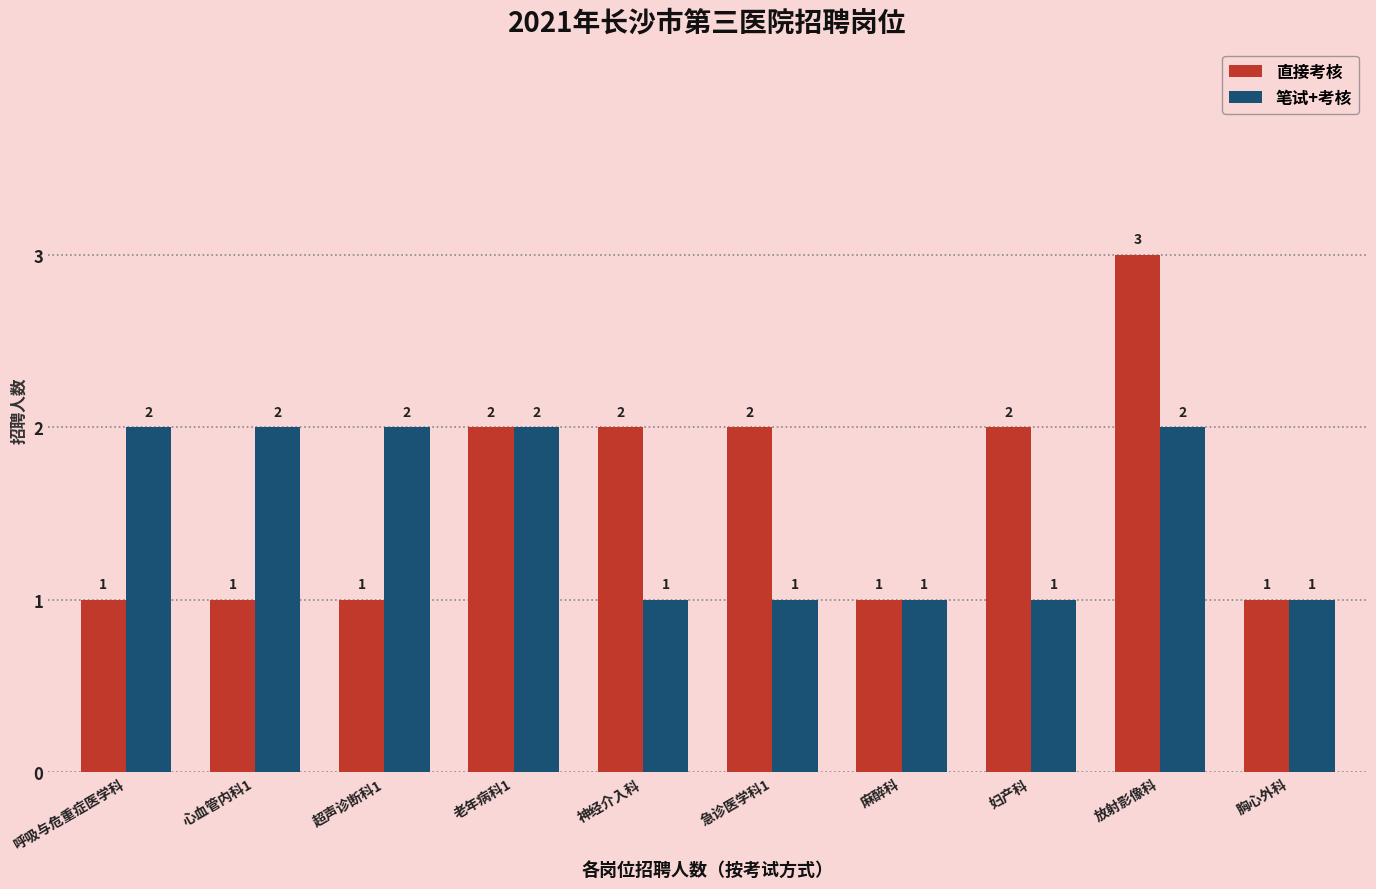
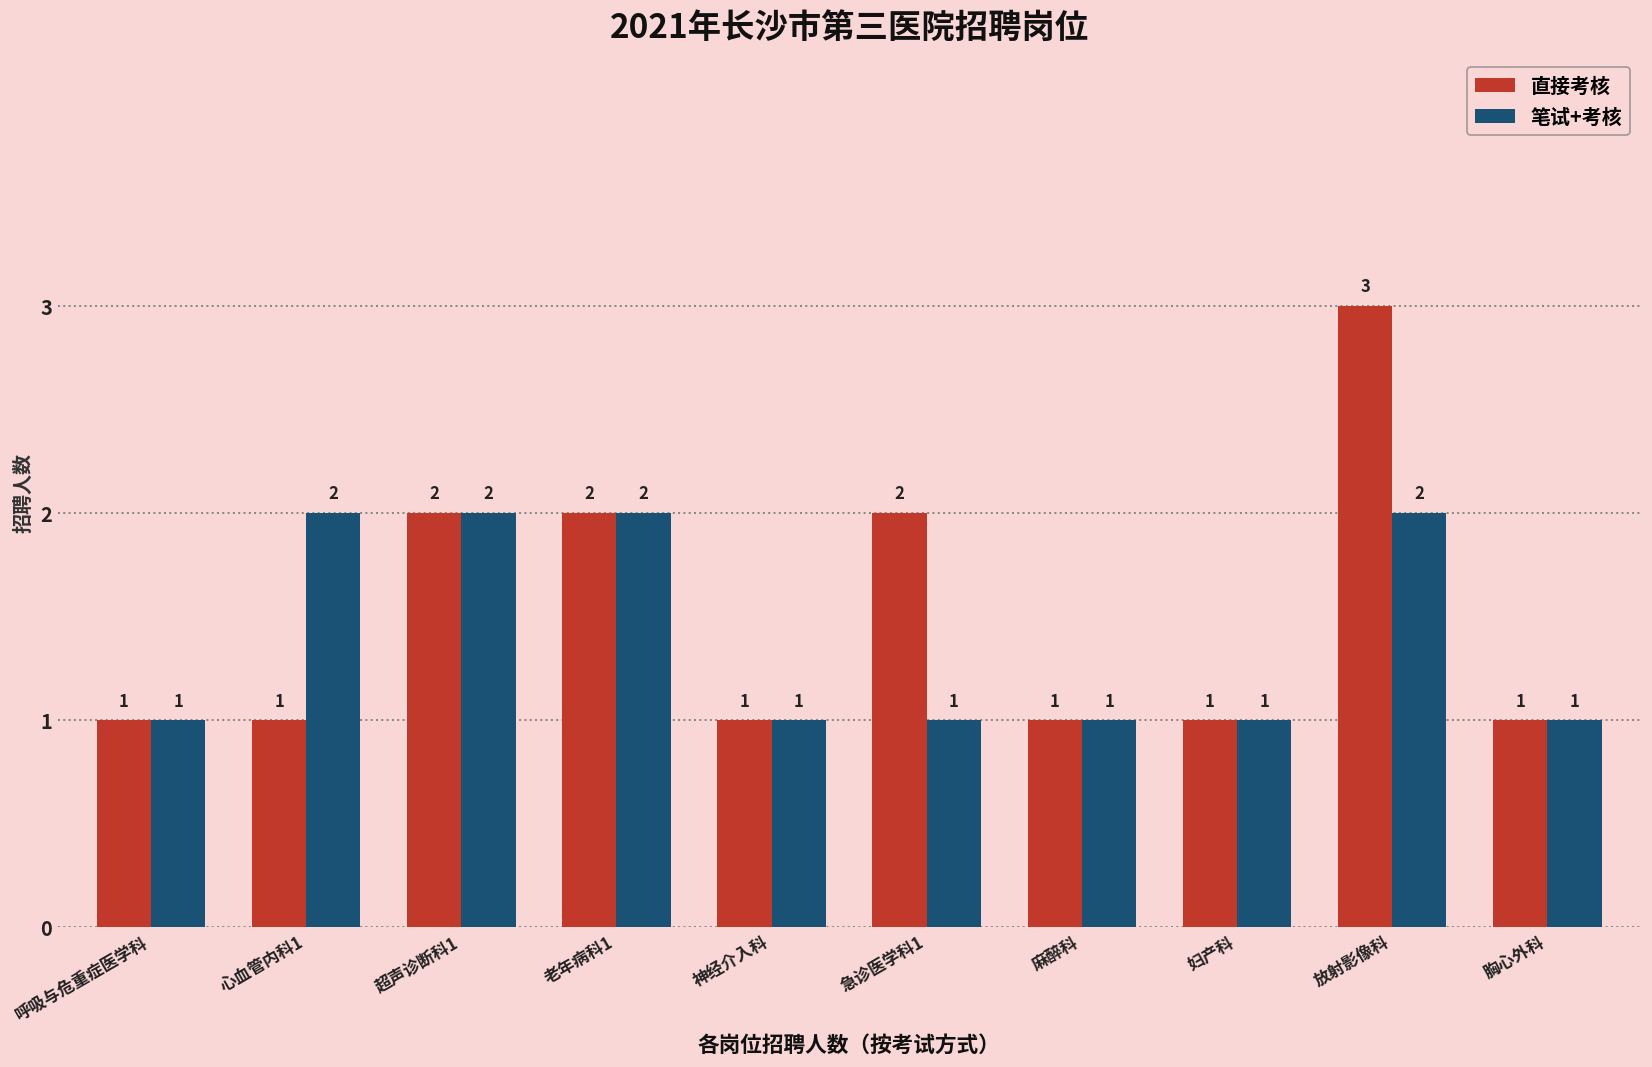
  {
    "直接考核": {
      "呼吸与危重症医学科": 1,
      "心血管内科1": 1,
-     "超声诊断科1": 1,
+     "超声诊断科1": 2,
      "老年病科1": 2,
-     "神经介入科": 2,
+     "神经介入科": 1,
      "急诊医学科1": 2,
      "麻醉科": 1,
-     "妇产科": 2,
+     "妇产科": 1,
      "放射影像科": 3,
      "胸心外科": 1
    },
    "笔试+考核": {
-     "呼吸与危重症医学科": 2,
+     "呼吸与危重症医学科": 1,
      "心血管内科1": 2,
      "超声诊断科1": 2,
      "老年病科1": 2,
      "神经介入科": 1,
      "急诊医学科1": 1,
      "麻醉科": 1,
      "妇产科": 1,
      "放射影像科": 2,
      "胸心外科": 1
    }
  }
